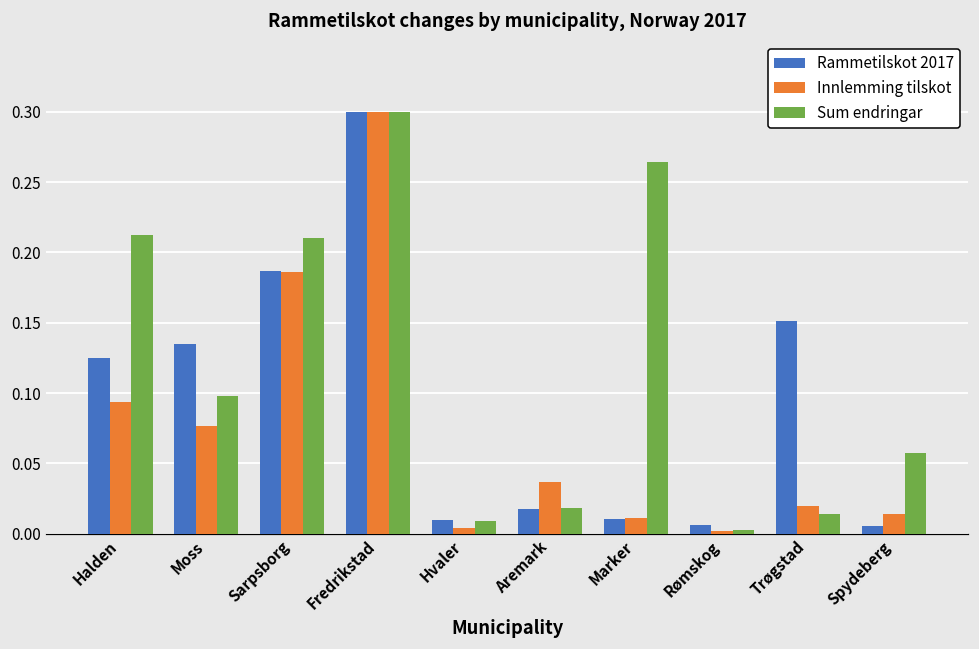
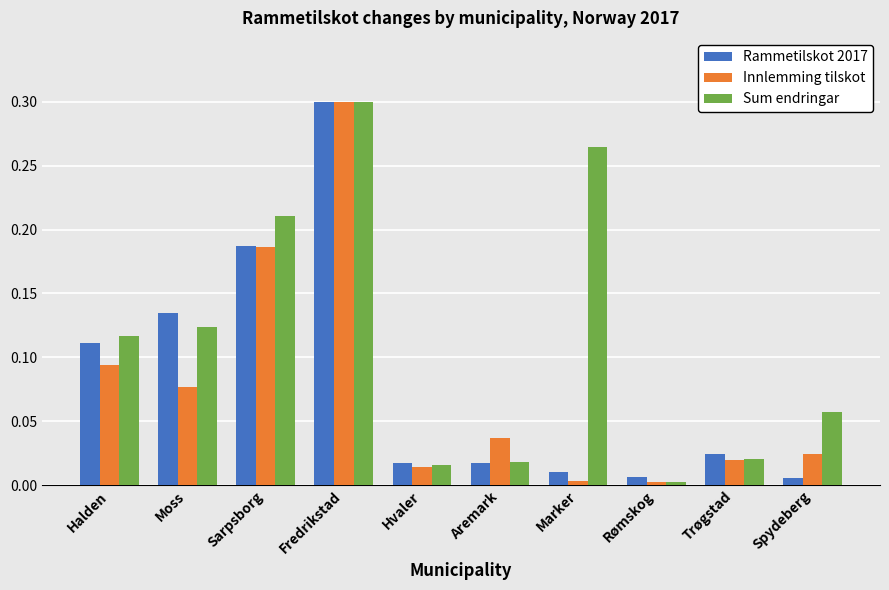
  {
    "Rammetilskot 2017": {
-     "Halden": 0.125,
+     "Halden": 0.111,
      "Moss": 0.135,
      "Sarpsborg": 0.187,
      "Fredrikstad": 0.300,
-     "Hvaler": 0.010,
+     "Hvaler": 0.017,
      "Aremark": 0.017,
      "Marker": 0.010,
      "Rømskog": 0.006,
-     "Trøgstad": 0.151,
+     "Trøgstad": 0.025,
      "Spydeberg": 0.005
    },
    "Innlemming tilskot": {
      "Halden": 0.094,
      "Moss": 0.076,
      "Sarpsborg": 0.186,
      "Fredrikstad": 0.300,
-     "Hvaler": 0.004,
+     "Hvaler": 0.014,
      "Aremark": 0.037,
-     "Marker": 0.011,
+     "Marker": 0.004,
      "Rømskog": 0.002,
      "Trøgstad": 0.020,
-     "Spydeberg": 0.014
+     "Spydeberg": 0.024
    },
    "Sum endringar": {
-     "Halden": 0.213,
-     "Moss": 0.098,
+     "Halden": 0.117,
+     "Moss": 0.124,
      "Sarpsborg": 0.211,
      "Fredrikstad": 0.300,
-     "Hvaler": 0.009,
+     "Hvaler": 0.016,
      "Aremark": 0.018,
      "Marker": 0.264,
      "Rømskog": 0.002,
-     "Trøgstad": 0.014,
+     "Trøgstad": 0.020,
      "Spydeberg": 0.057
    }
  }
